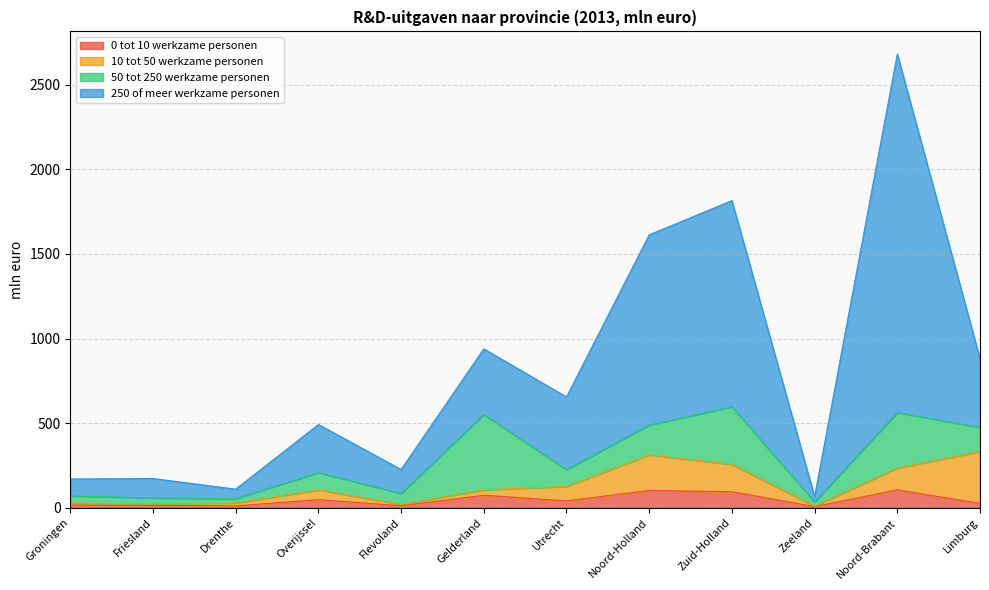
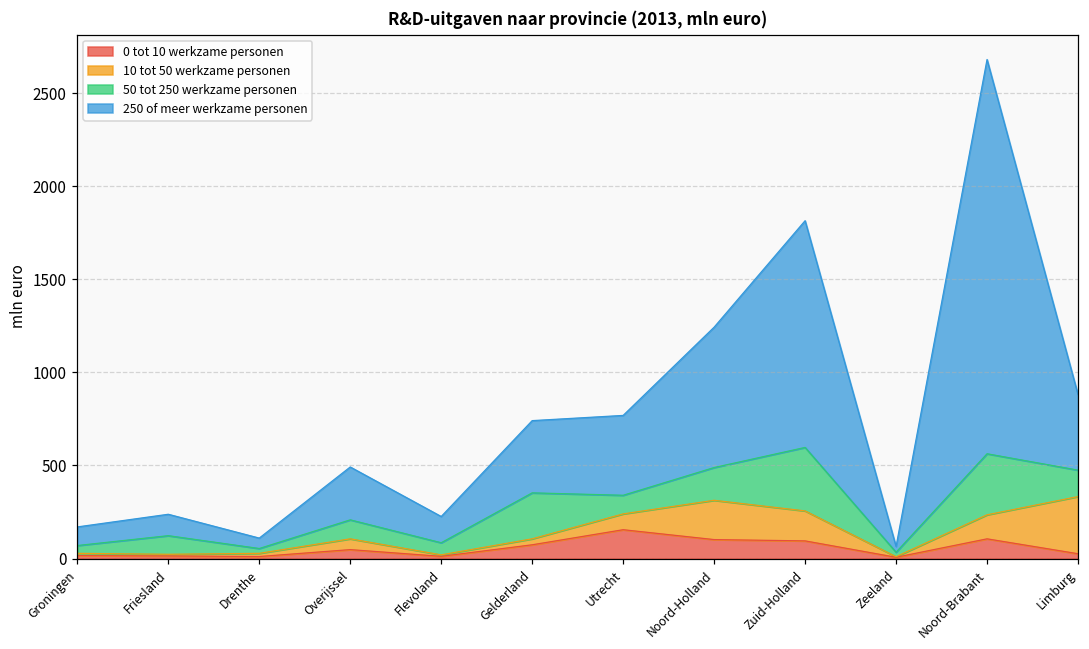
  {
    "0 tot 10 werkzame personen": {
      "Drenthe": 10,
      "Overijssel": 50,
      "Gelderland": 70,
-     "Utrecht": 40,
+     "Utrecht": 160,
      "Noord-Holland": 100,
      "Zuid-Holland": 100,
      "Noord-Brabant": 110,
      "Limburg": 30
    },
    "10 tot 50 werkzame personen": {
      "Drenthe": 20,
      "Overijssel": 60,
      "Gelderland": 30,
      "Utrecht": 90,
      "Noord-Holland": 210,
      "Zuid-Holland": 160,
      "Noord-Brabant": 130,
      "Limburg": 310
    },
    "50 tot 250 werkzame personen": {
      "Groningen": 40,
-     "Friesland": 40,
+     "Friesland": 100,
      "Drenthe": 30,
      "Overijssel": 100,
      "Flevoland": 70,
-     "Gelderland": 450,
+     "Gelderland": 250,
      "Utrecht": 100,
      "Noord-Holland": 180,
      "Zuid-Holland": 340,
      "Zeeland": 20,
      "Noord-Brabant": 330,
      "Limburg": 140
    },
    "250 of meer werkzame personen": {
      "Groningen": 100,
      "Friesland": 120,
      "Drenthe": 60,
      "Overijssel": 280,
      "Flevoland": 140,
      "Gelderland": 390,
      "Utrecht": 430,
-     "Noord-Holland": 1120,
+     "Noord-Holland": 750,
      "Zuid-Holland": 1220,
      "Zeeland": 30,
      "Noord-Brabant": 2120,
      "Limburg": 410
    }
  }
